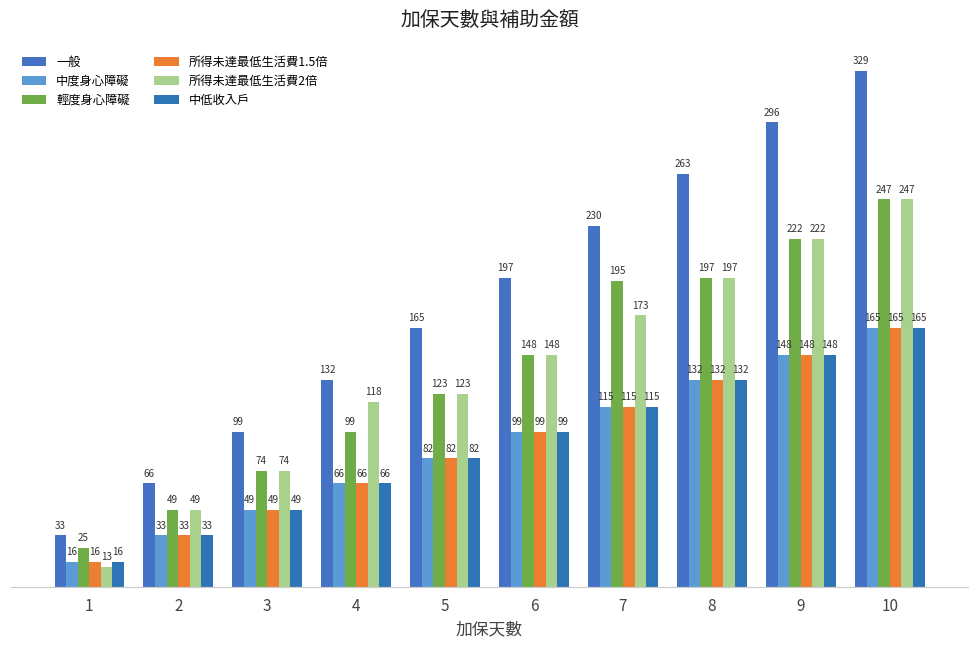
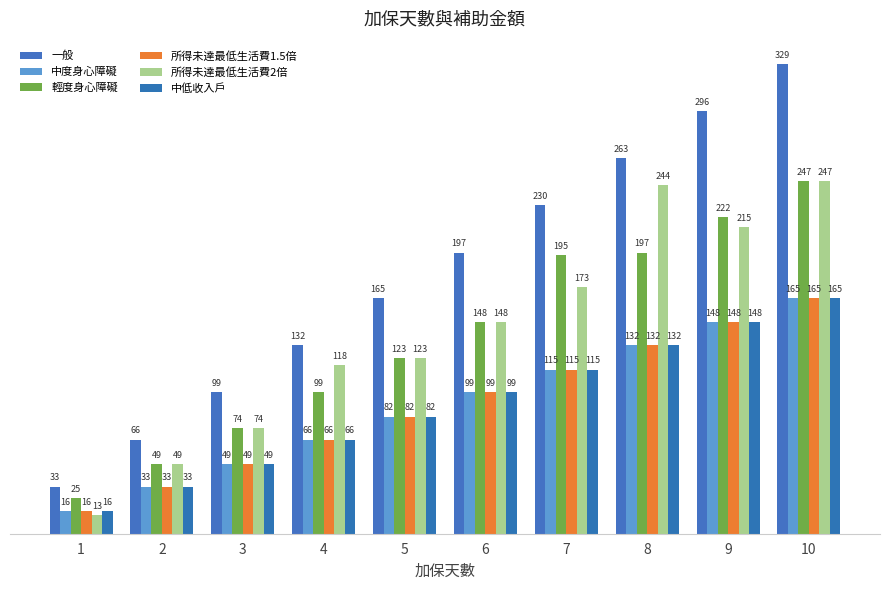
  {
    "輕度身心障礙": {
      "1": 25,
      "2": 49,
      "3": 74,
      "4": 99,
      "5": 123,
      "6": 148,
      "7": 195,
      "8": 197,
      "9": 222,
      "10": 247
    },
    "所得未達最低生活費1.5倍": {
      "1": 16,
      "2": 33,
      "3": 49,
      "4": 66,
      "5": 82,
      "6": 99,
      "7": 115,
      "8": 132,
      "9": 148,
      "10": 165
    },
    "所得未達最低生活費2倍": {
      "1": 13,
      "2": 49,
      "3": 74,
      "4": 118,
      "5": 123,
      "6": 148,
      "7": 173,
-     "8": 197,
-     "9": 222,
+     "8": 244,
+     "9": 215,
      "10": 247
    }
  }
